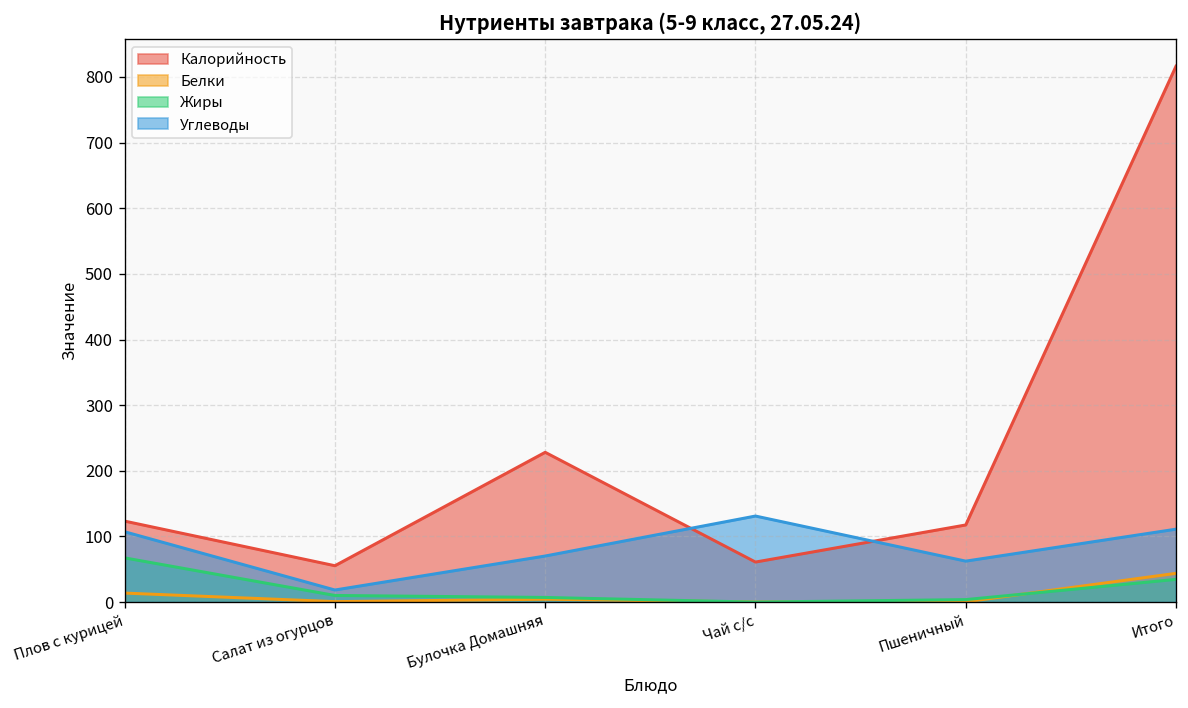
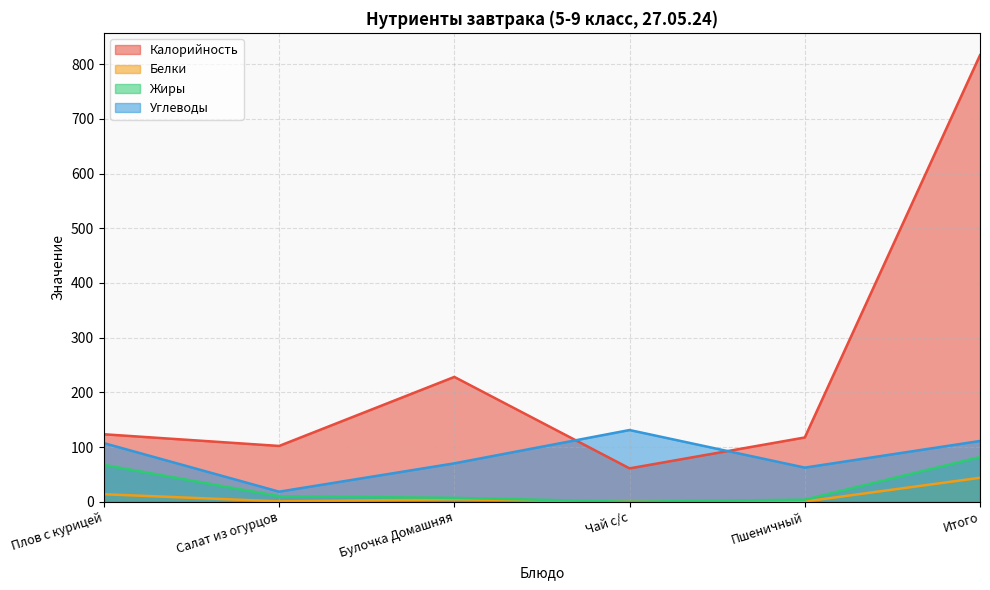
  {
    "Калорийность": {
      "Плов с курицей": 120,
-     "Салат из огурцов": 60,
+     "Салат из огурцов": 100,
      "Булочка Домашняя": 230,
      "Чай с/с": 60,
      "Пшеничный": 120,
      "Итого": 820
    },
    "Белки": {
      "Плов с курицей": 10,
      "Салат из огурцов": 0,
      "Итого": 40
    },
    "Жиры": {
      "Плов с курицей": 70,
      "Салат из огурцов": 10,
-     "Итого": 30
+     "Итого": 80
    },
    "Углеводы": {
      "Плов с курицей": 110,
      "Салат из огурцов": 20,
      "Булочка Домашняя": 70,
      "Чай с/с": 130,
      "Пшеничный": 60,
      "Итого": 110
    }
  }
